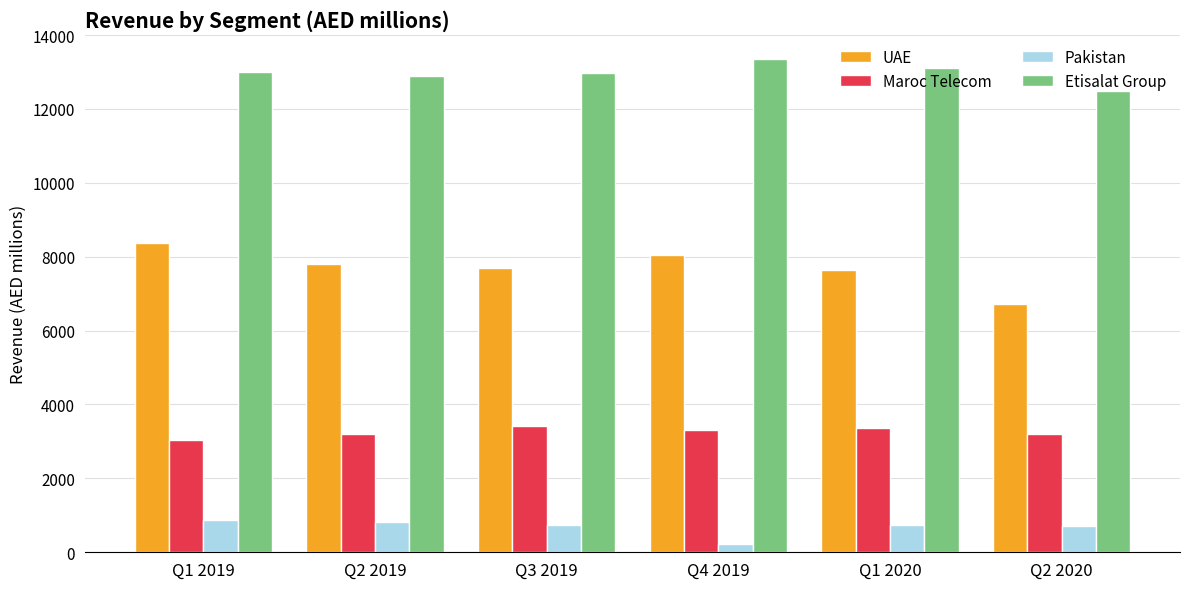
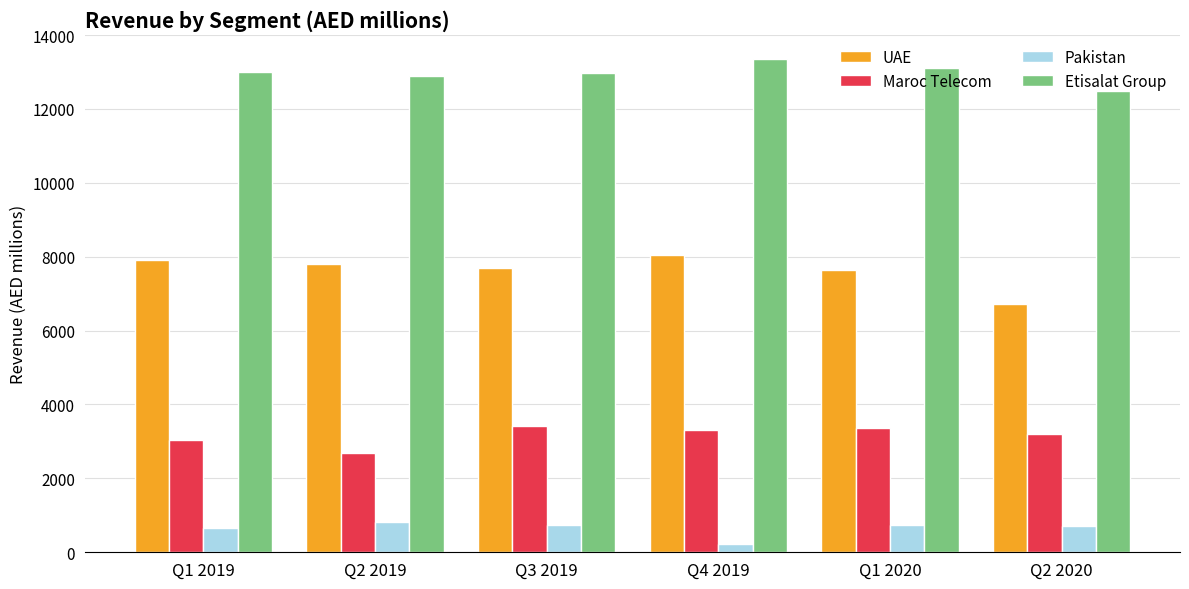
  {
    "UAE": {
-     "Q1 2019": 8400,
+     "Q1 2019": 7900,
      "Q2 2019": 7800,
      "Q3 2019": 7700,
      "Q4 2019": 8100,
      "Q1 2020": 7600,
      "Q2 2020": 6700
    },
    "Maroc Telecom": {
      "Q1 2019": 3000,
-     "Q2 2019": 3200,
+     "Q2 2019": 2700,
      "Q3 2019": 3400,
      "Q4 2019": 3300,
      "Q1 2020": 3400,
      "Q2 2020": 3200
    },
    "Pakistan": {
-     "Q1 2019": 900,
+     "Q1 2019": 700,
      "Q2 2019": 800,
      "Q3 2019": 700,
      "Q4 2019": 200,
      "Q1 2020": 700,
      "Q2 2020": 700
    },
    "Etisalat Group": {
      "Q1 2019": 13000,
      "Q2 2019": 12900,
      "Q3 2019": 13000,
      "Q4 2019": 13300,
      "Q1 2020": 13100,
      "Q2 2020": 12500
    }
  }
